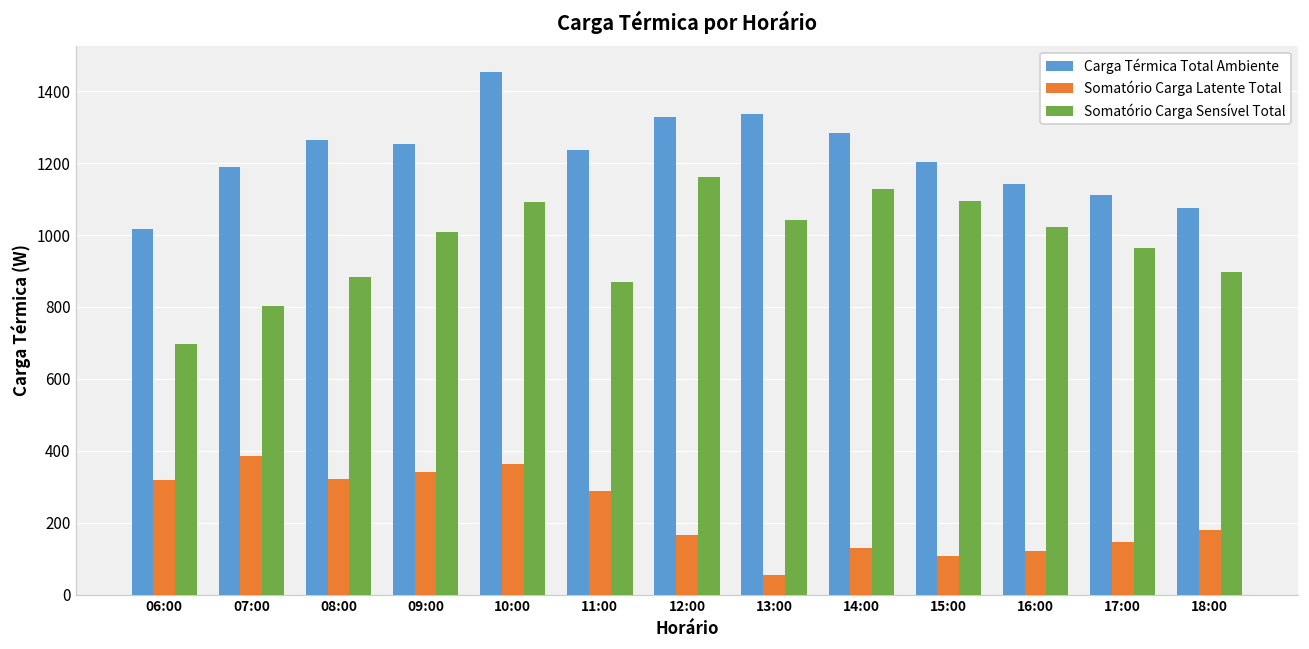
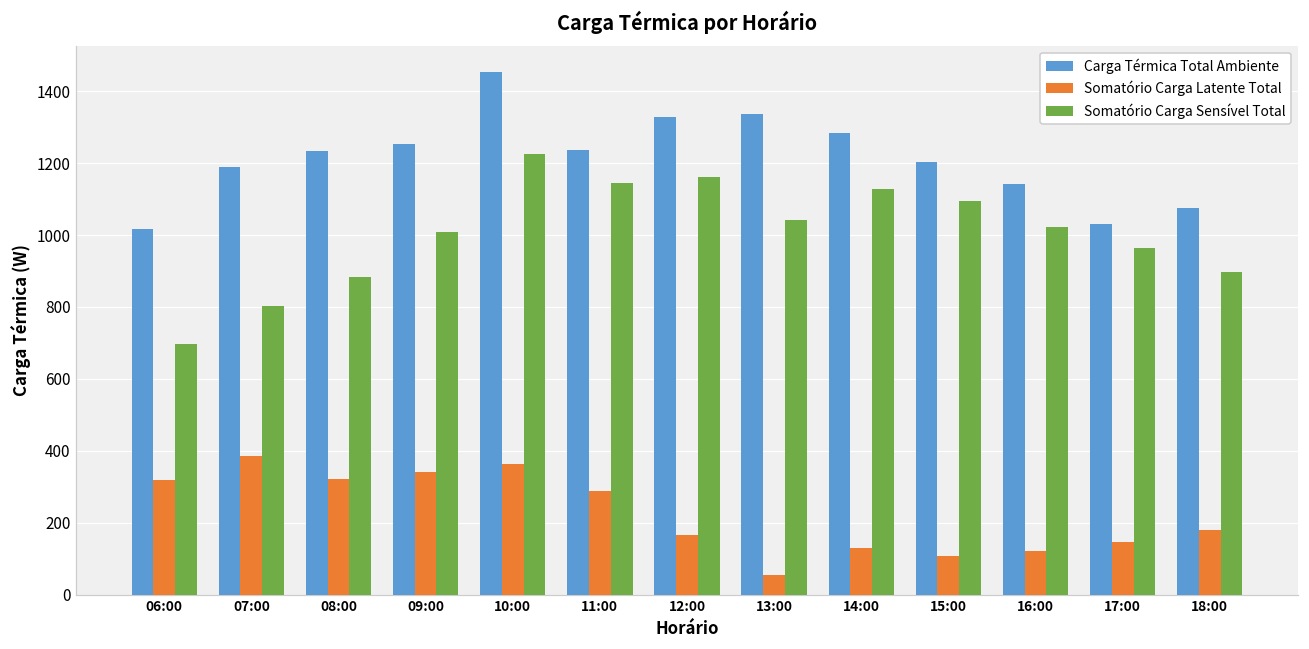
  {
    "Carga Térmica Total Ambiente": {
      "06:00": 1020,
      "07:00": 1190,
-     "08:00": 1270,
+     "08:00": 1230,
      "09:00": 1250,
      "10:00": 1450,
      "11:00": 1240,
      "12:00": 1330,
      "13:00": 1340,
      "14:00": 1280,
      "15:00": 1200,
      "16:00": 1140,
-     "17:00": 1110,
+     "17:00": 1030,
      "18:00": 1080
    },
    "Somatório Carga Latente Total": {
      "06:00": 320,
      "07:00": 390,
      "08:00": 320,
      "09:00": 340,
      "10:00": 360,
      "11:00": 290,
      "12:00": 170,
      "13:00": 50,
      "14:00": 130,
      "15:00": 110,
      "16:00": 120,
      "17:00": 150,
      "18:00": 180
    },
    "Somatório Carga Sensível Total": {
      "06:00": 700,
      "07:00": 800,
      "08:00": 880,
      "09:00": 1010,
-     "10:00": 1090,
-     "11:00": 870,
+     "10:00": 1230,
+     "11:00": 1150,
      "12:00": 1160,
      "13:00": 1040,
      "14:00": 1130,
      "15:00": 1100,
      "16:00": 1020,
      "17:00": 960,
      "18:00": 900
    }
  }
